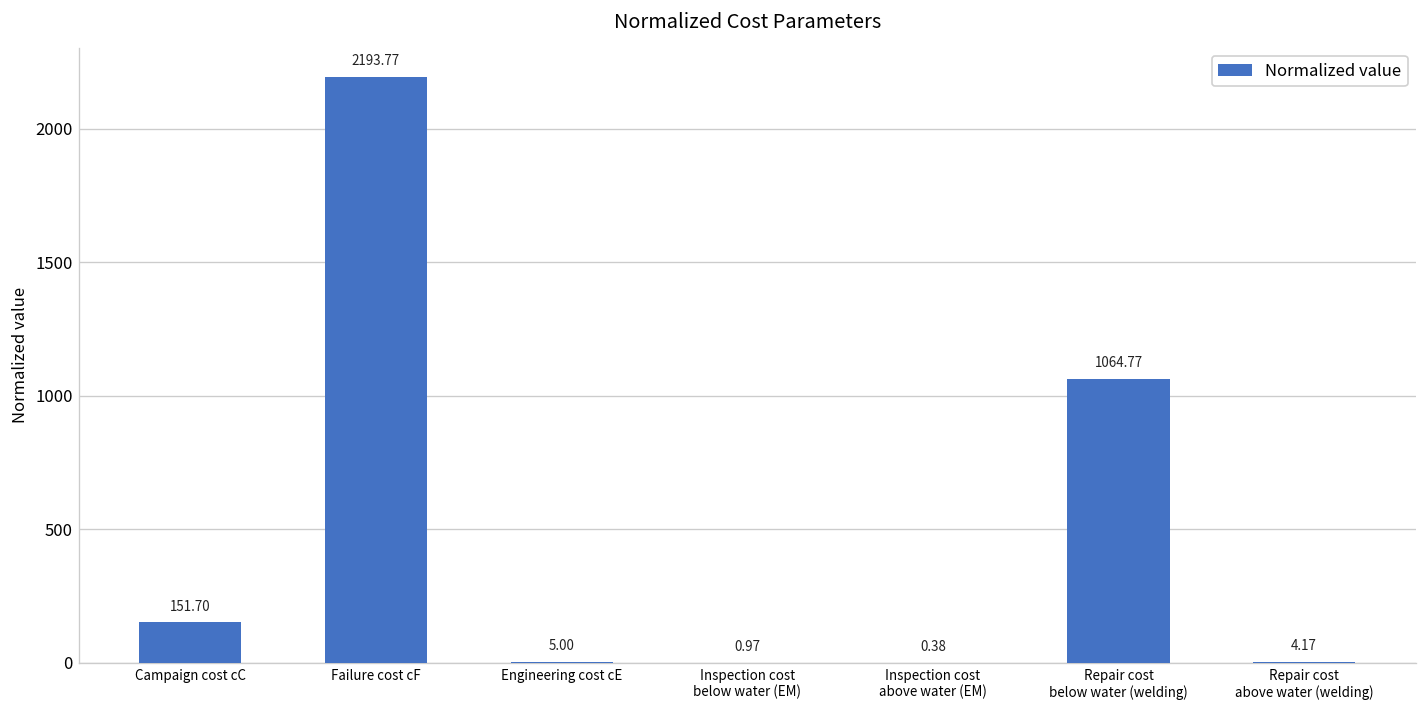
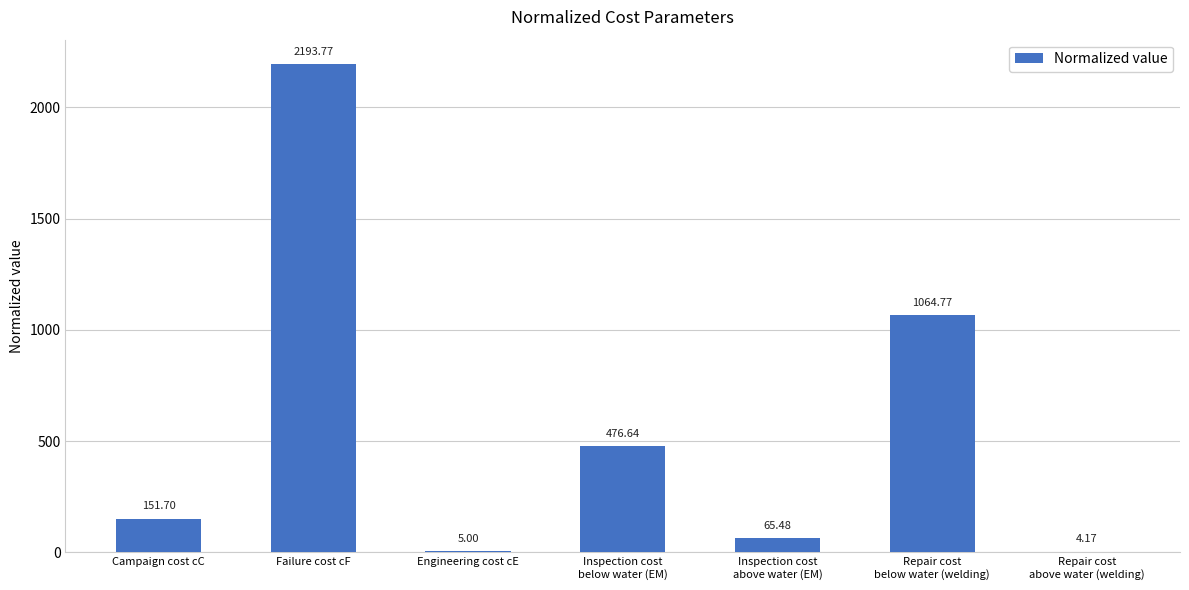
  {
    "Campaign cost cC": 151.70,
    "Failure cost cF": 2193.77,
    "Engineering cost cE": 5.00,
-   "Inspection cost below water (EM)": 0.97,
-   "Inspection cost above water (EM)": 0.38,
+   "Inspection cost below water (EM)": 476.64,
+   "Inspection cost above water (EM)": 65.48,
    "Repair cost below water (welding)": 1064.77,
    "Repair cost above water (welding)": 4.17
  }
